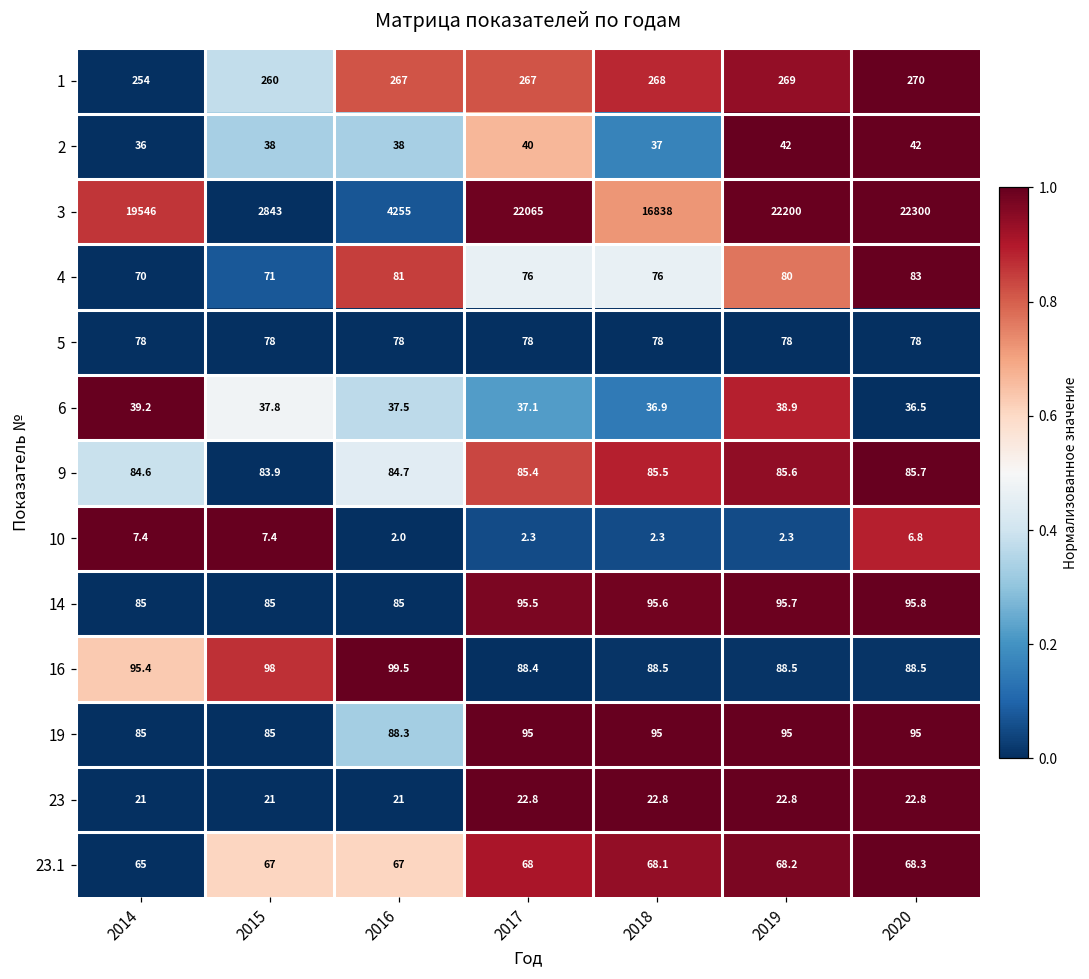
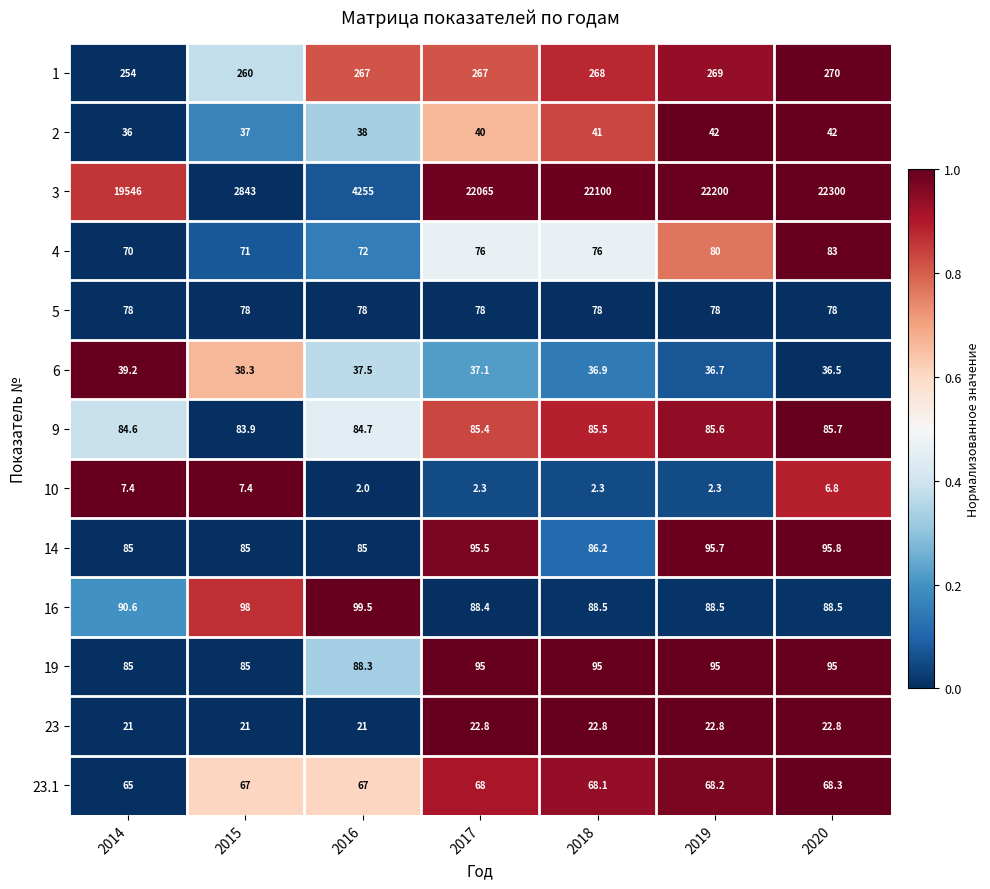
  {
    "1": {
      "2014": 254,
      "2015": 260,
      "2016": 267,
      "2017": 267,
      "2018": 268,
      "2019": 269,
      "2020": 270
    },
    "2": {
      "2014": 36,
-     "2015": 38,
+     "2015": 37,
      "2016": 38,
      "2017": 40,
-     "2018": 37,
+     "2018": 41,
      "2019": 42,
      "2020": 42
    },
    "3": {
      "2014": 19546,
      "2015": 2843,
      "2016": 4255,
      "2017": 22065,
-     "2018": 16838,
+     "2018": 22100,
      "2019": 22200,
      "2020": 22300
    },
    "4": {
      "2014": 70,
      "2015": 71,
-     "2016": 81,
+     "2016": 72,
      "2017": 76,
      "2018": 76,
      "2019": 80,
      "2020": 83
    },
    "5": {
      "2014": 78,
      "2015": 78,
      "2016": 78,
      "2017": 78,
      "2018": 78,
      "2019": 78,
      "2020": 78
    },
    "6": {
      "2014": 39.2,
-     "2015": 37.8,
+     "2015": 38.3,
      "2016": 37.5,
      "2017": 37.1,
      "2018": 36.9,
-     "2019": 38.9,
+     "2019": 36.7,
      "2020": 36.5
    },
    "9": {
      "2014": 84.6,
      "2015": 83.9,
      "2016": 84.7,
      "2017": 85.4,
      "2018": 85.5,
      "2019": 85.6,
      "2020": 85.7
    },
    "10": {
      "2014": 7.4,
      "2015": 7.4,
      "2016": 2.0,
      "2017": 2.3,
      "2018": 2.3,
      "2019": 2.3,
      "2020": 6.8
    },
    "14": {
      "2014": 85,
      "2015": 85,
      "2016": 85,
      "2017": 95.5,
-     "2018": 95.6,
+     "2018": 86.2,
      "2019": 95.7,
      "2020": 95.8
    },
    "16": {
-     "2014": 95.4,
+     "2014": 90.6,
      "2015": 98,
      "2016": 99.5,
      "2017": 88.4,
      "2018": 88.5,
      "2019": 88.5,
      "2020": 88.5
    },
    "19": {
      "2014": 85,
      "2015": 85,
      "2016": 88.3,
      "2017": 95,
      "2018": 95,
      "2019": 95,
      "2020": 95
    },
    "23": {
      "2014": 21,
      "2015": 21,
      "2016": 21,
      "2017": 22.8,
      "2018": 22.8,
      "2019": 22.8,
      "2020": 22.8
    },
    "23.1": {
      "2014": 65,
      "2015": 67,
      "2016": 67,
      "2017": 68,
      "2018": 68.1,
      "2019": 68.2,
      "2020": 68.3
    }
  }
